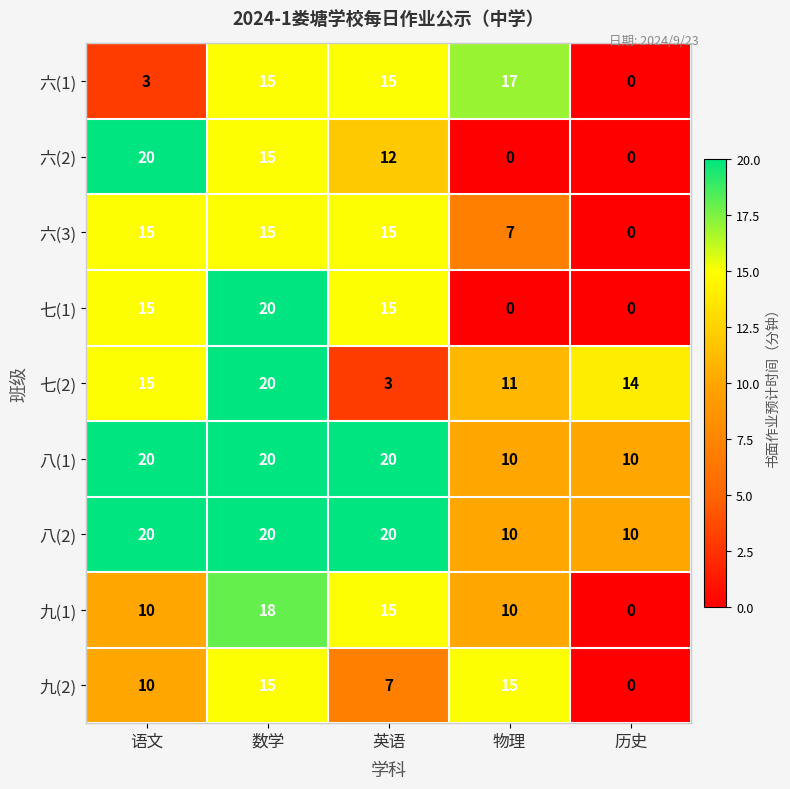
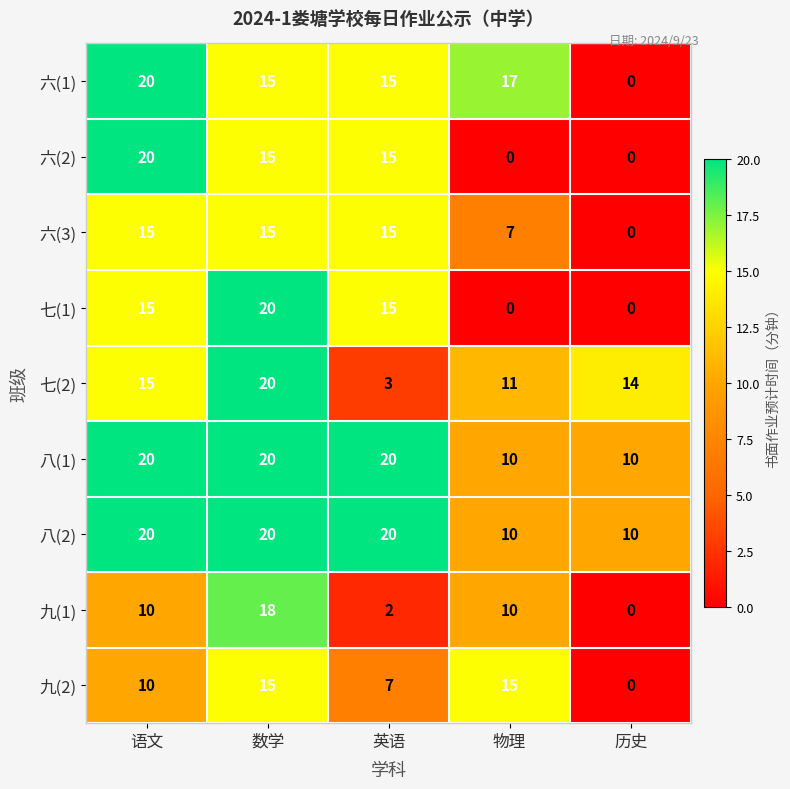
  {
    "六(1)": {
-     "语文": 3,
+     "语文": 20,
      "数学": 15,
      "英语": 15,
      "物理": 17,
      "历史": 0
    },
    "六(2)": {
      "语文": 20,
      "数学": 15,
-     "英语": 12,
+     "英语": 15,
      "物理": 0,
      "历史": 0
    },
    "六(3)": {
      "语文": 15,
      "数学": 15,
      "英语": 15,
      "物理": 7,
      "历史": 0
    },
    "七(1)": {
      "语文": 15,
      "数学": 20,
      "英语": 15,
      "物理": 0,
      "历史": 0
    },
    "七(2)": {
      "语文": 15,
      "数学": 20,
      "英语": 3,
      "物理": 11,
      "历史": 14
    },
    "八(1)": {
      "语文": 20,
      "数学": 20,
      "英语": 20,
      "物理": 10,
      "历史": 10
    },
    "八(2)": {
      "语文": 20,
      "数学": 20,
      "英语": 20,
      "物理": 10,
      "历史": 10
    },
    "九(1)": {
      "语文": 10,
      "数学": 18,
-     "英语": 15,
+     "英语": 2,
      "物理": 10,
      "历史": 0
    },
    "九(2)": {
      "语文": 10,
      "数学": 15,
      "英语": 7,
      "物理": 15,
      "历史": 0
    }
  }
